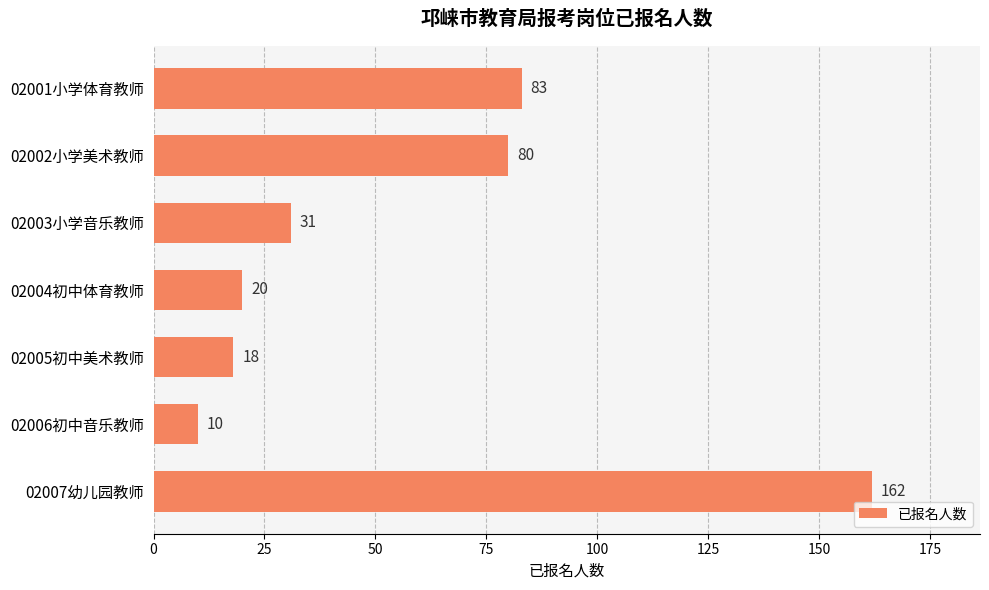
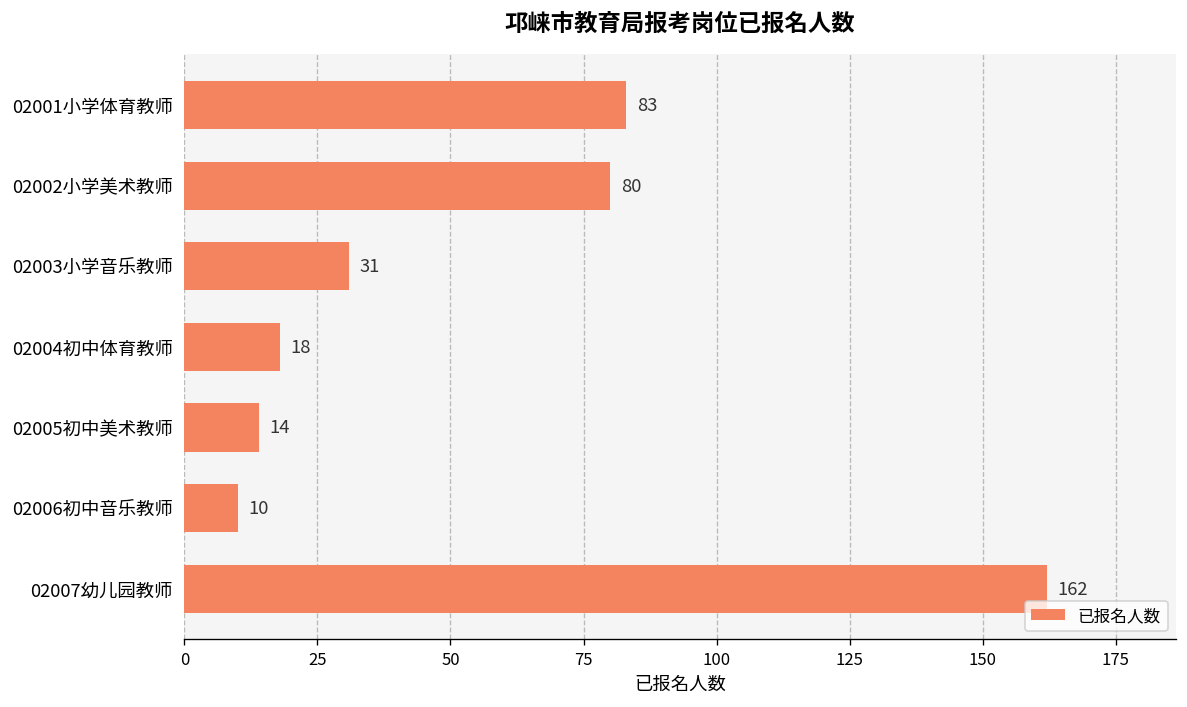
  {
    "02001小学体育教师": 83,
    "02002小学美术教师": 80,
    "02003小学音乐教师": 31,
-   "02004初中体育教师": 20,
-   "02005初中美术教师": 18,
+   "02004初中体育教师": 18,
+   "02005初中美术教师": 14,
    "02006初中音乐教师": 10,
    "02007幼儿园教师": 162
  }
